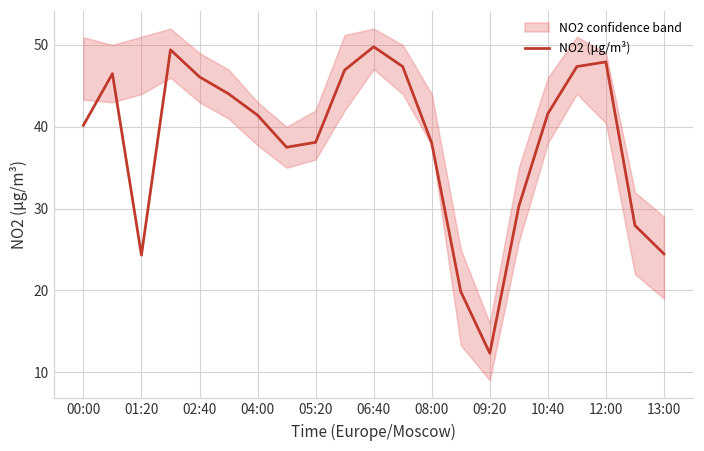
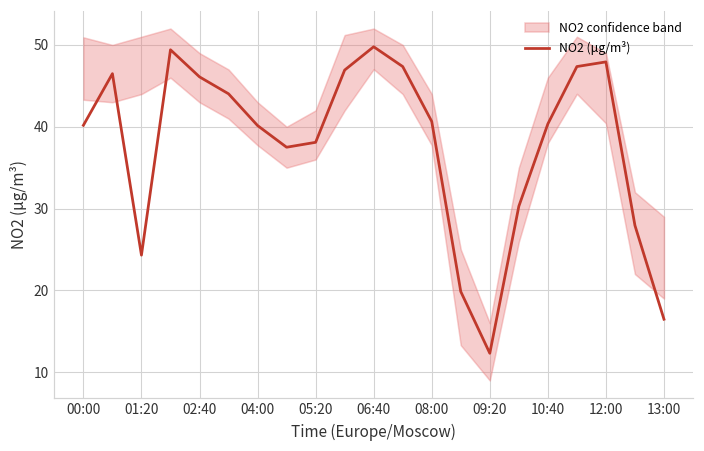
  {
    "NO2 (μg/m³)": {
      "00:00": 40,
      "01:20": 24,
      "02:40": 46,
-     "04:00": 41,
+     "04:00": 40,
      "05:20": 38,
      "06:40": 50,
-     "08:00": 38,
+     "08:00": 41,
      "09:20": 12,
-     "10:40": 42,
+     "10:40": 40,
      "12:00": 48,
-     "13:00": 24
+     "13:00": 16
    }
  }
